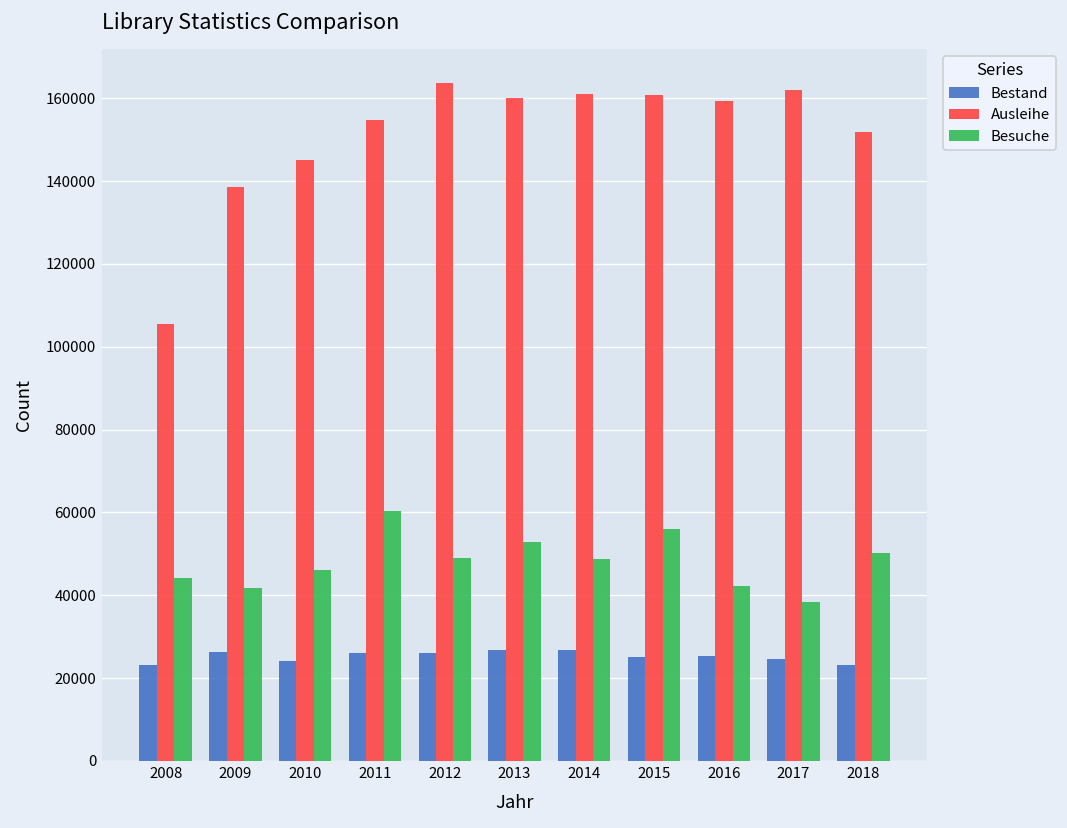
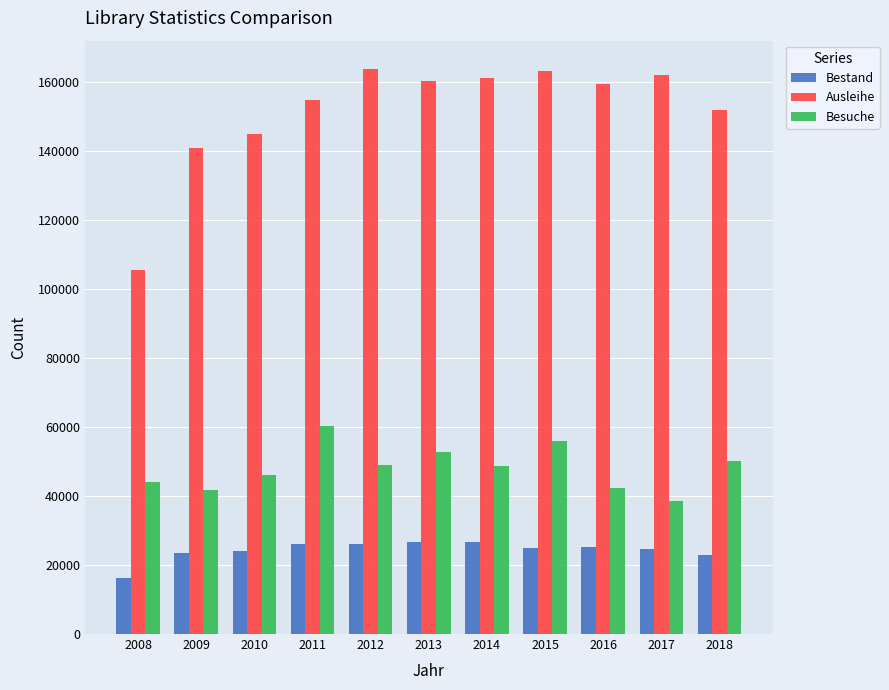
  {
    "Bestand": {
-     "2008": 23000,
-     "2009": 26000,
+     "2008": 16000,
+     "2009": 23000,
      "2010": 24000,
      "2011": 26000,
      "2012": 26000,
      "2013": 27000,
      "2014": 27000,
      "2015": 25000,
      "2016": 25000,
      "2017": 25000,
      "2018": 23000
    },
    "Ausleihe": {
      "2008": 106000,
-     "2009": 138000,
+     "2009": 141000,
      "2010": 145000,
      "2011": 155000,
      "2012": 164000,
      "2013": 160000,
      "2014": 161000,
-     "2015": 161000,
+     "2015": 163000,
      "2016": 159000,
      "2017": 162000,
      "2018": 152000
    },
    "Besuche": {
      "2008": 44000,
      "2009": 42000,
      "2010": 46000,
      "2011": 60000,
      "2012": 49000,
      "2013": 53000,
      "2014": 49000,
      "2015": 56000,
      "2016": 42000,
      "2017": 38000,
      "2018": 50000
    }
  }
